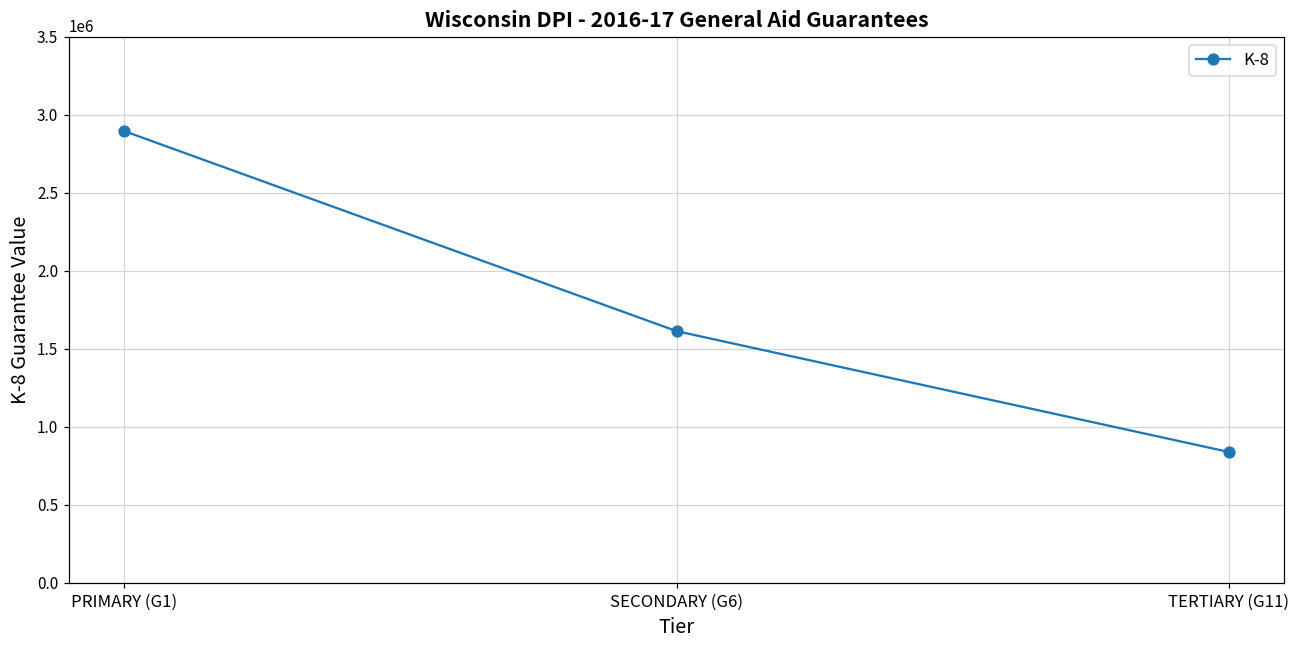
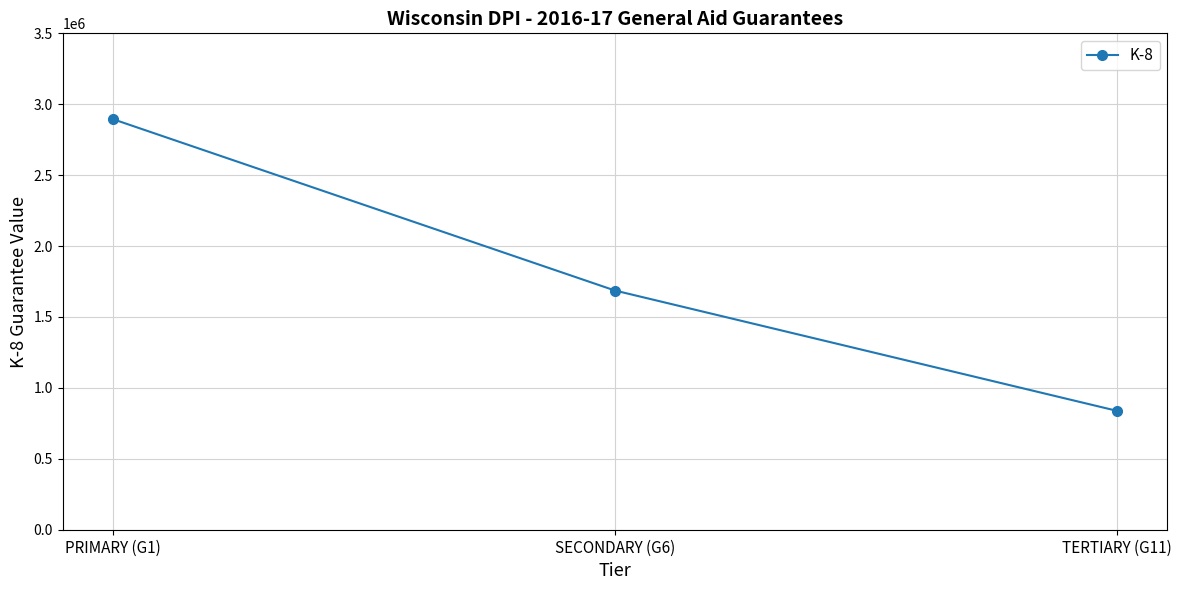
  {
    "PRIMARY (G1)": 2900000,
-   "SECONDARY (G6)": 1610000,
+   "SECONDARY (G6)": 1690000,
    "TERTIARY (G11)": 840000
  }
